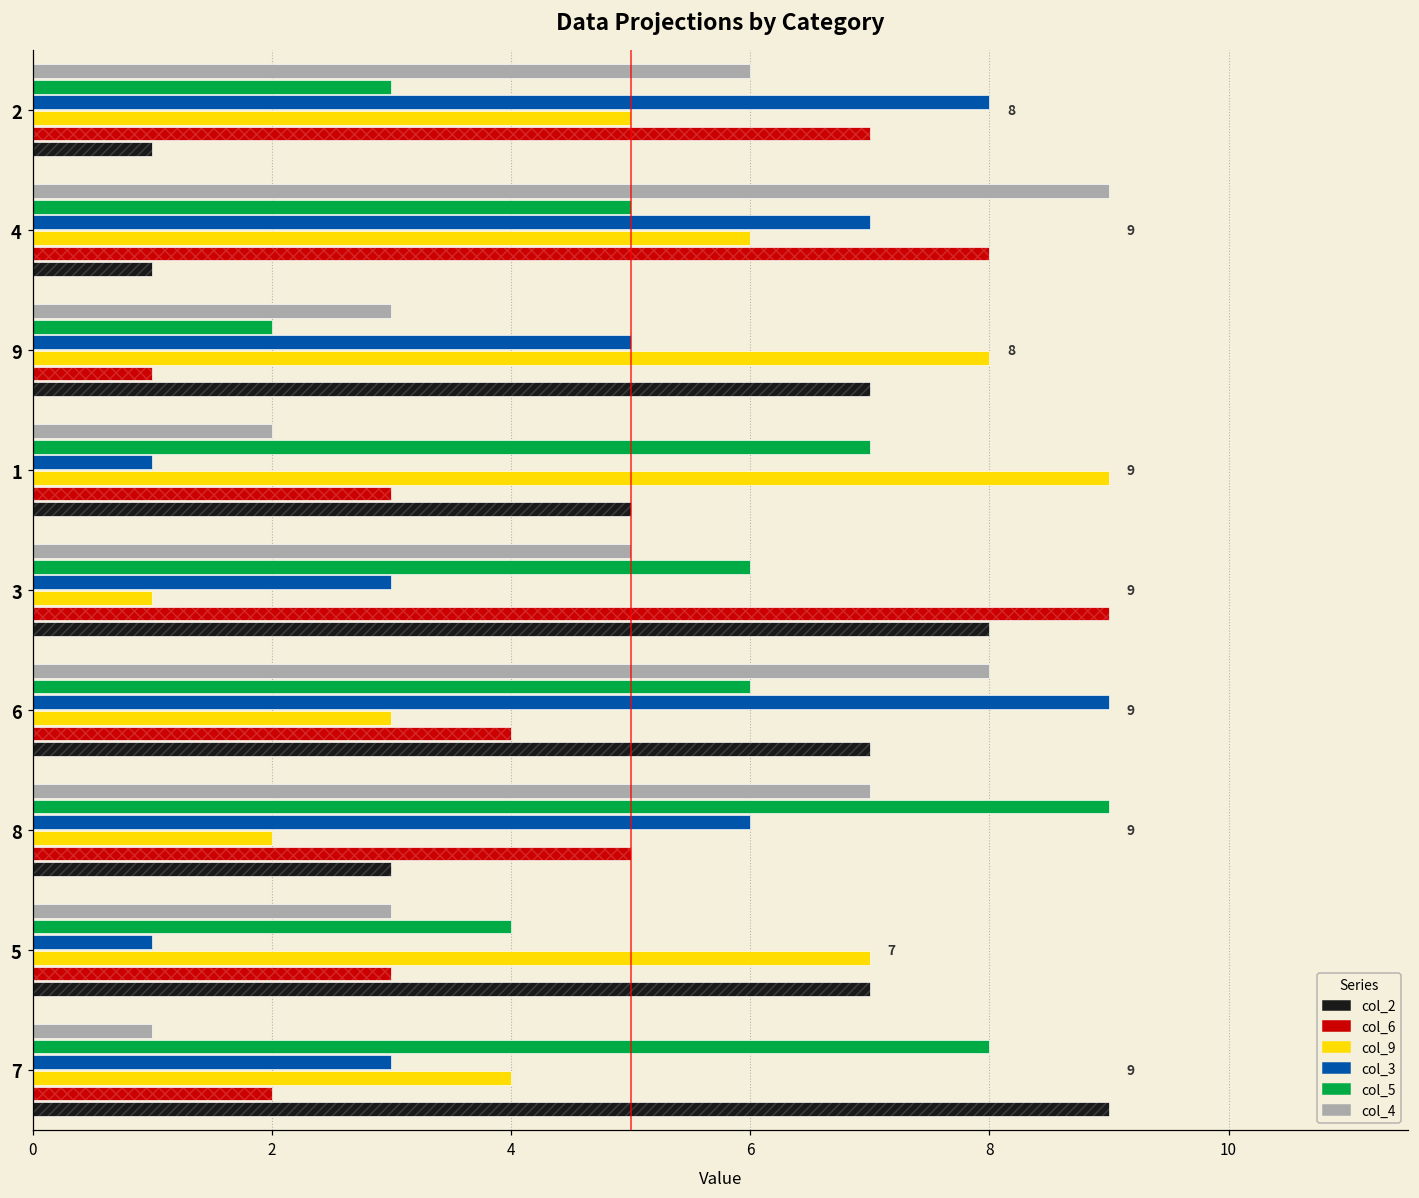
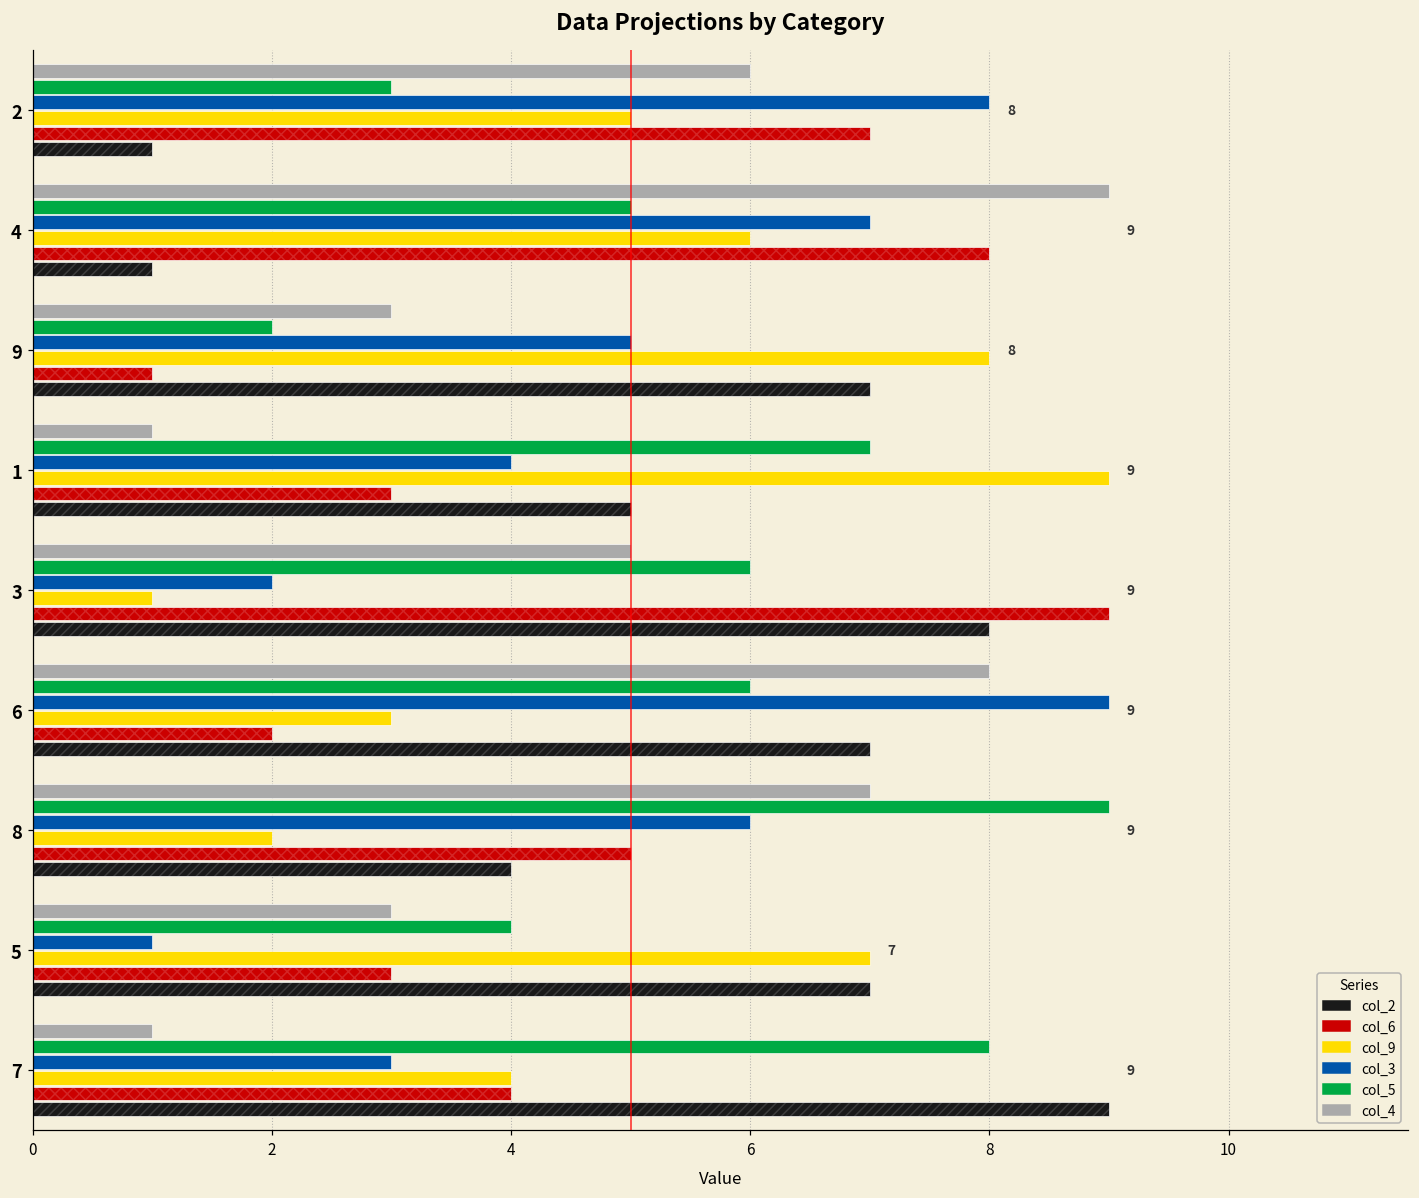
  {
    "col_2": {
      "2": 1,
      "4": 1,
      "9": 7,
      "1": 5,
      "3": 8,
      "6": 7,
-     "8": 3,
+     "8": 4,
      "5": 7,
      "7": 9
    },
    "col_6": {
      "2": 7,
      "4": 8,
      "9": 1,
      "1": 3,
-     "6": 4,
+     "6": 2,
      "8": 5,
      "5": 3,
-     "7": 2
+     "7": 4
    },
    "col_9": {
      "9": 8,
      "1": 9,
      "5": 7
    },
    "col_3": {
      "4": 7,
      "9": 5,
-     "1": 1,
-     "3": 3,
+     "1": 4,
+     "3": 2,
      "8": 6,
      "5": 1,
      "7": 3
    },
    "col_5": {
      "8": 9
    },
    "col_4": {
      "2": 6,
      "4": 9,
      "9": 3,
-     "1": 2,
+     "1": 1,
      "3": 5,
      "6": 8,
      "8": 7,
      "5": 3,
      "7": 1
    }
  }
